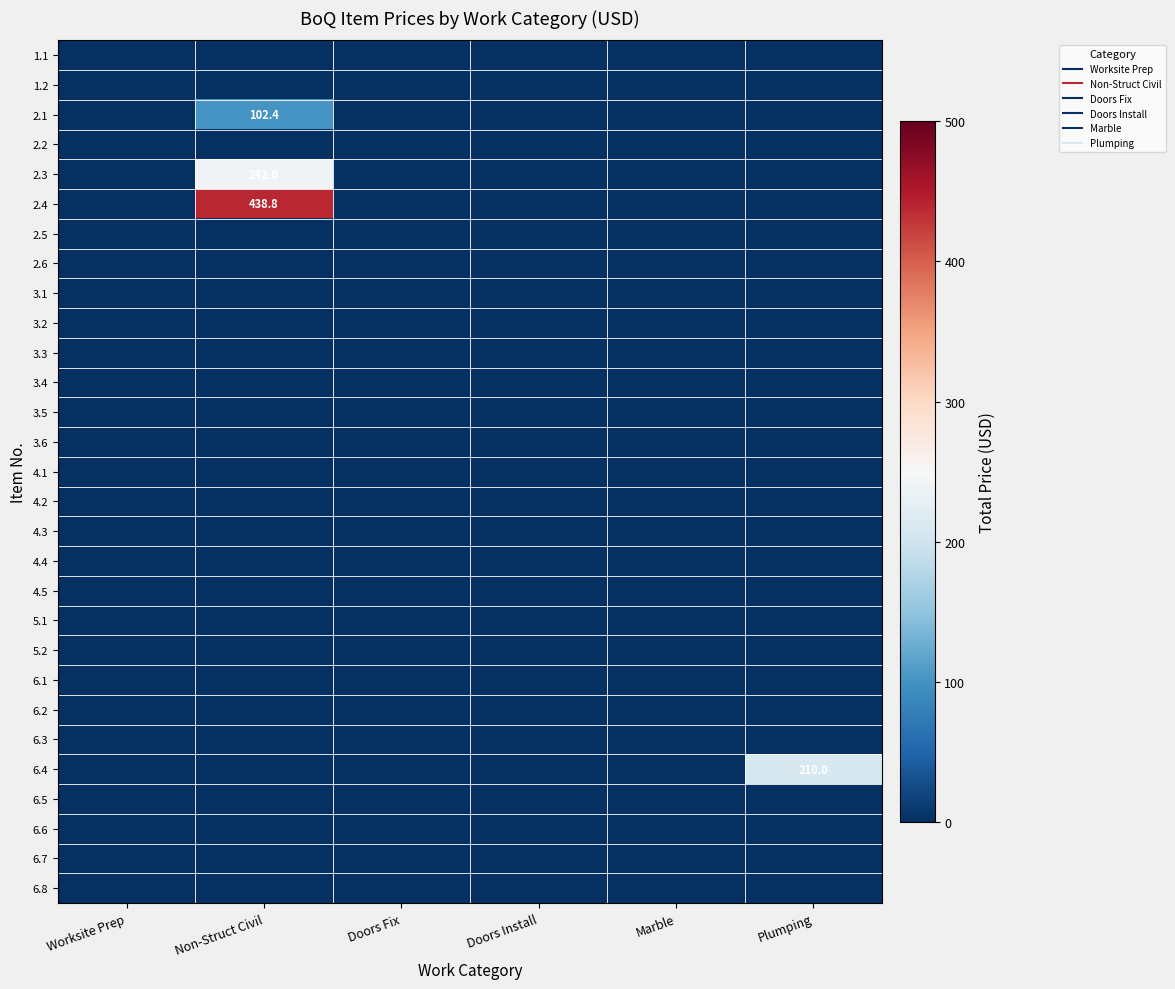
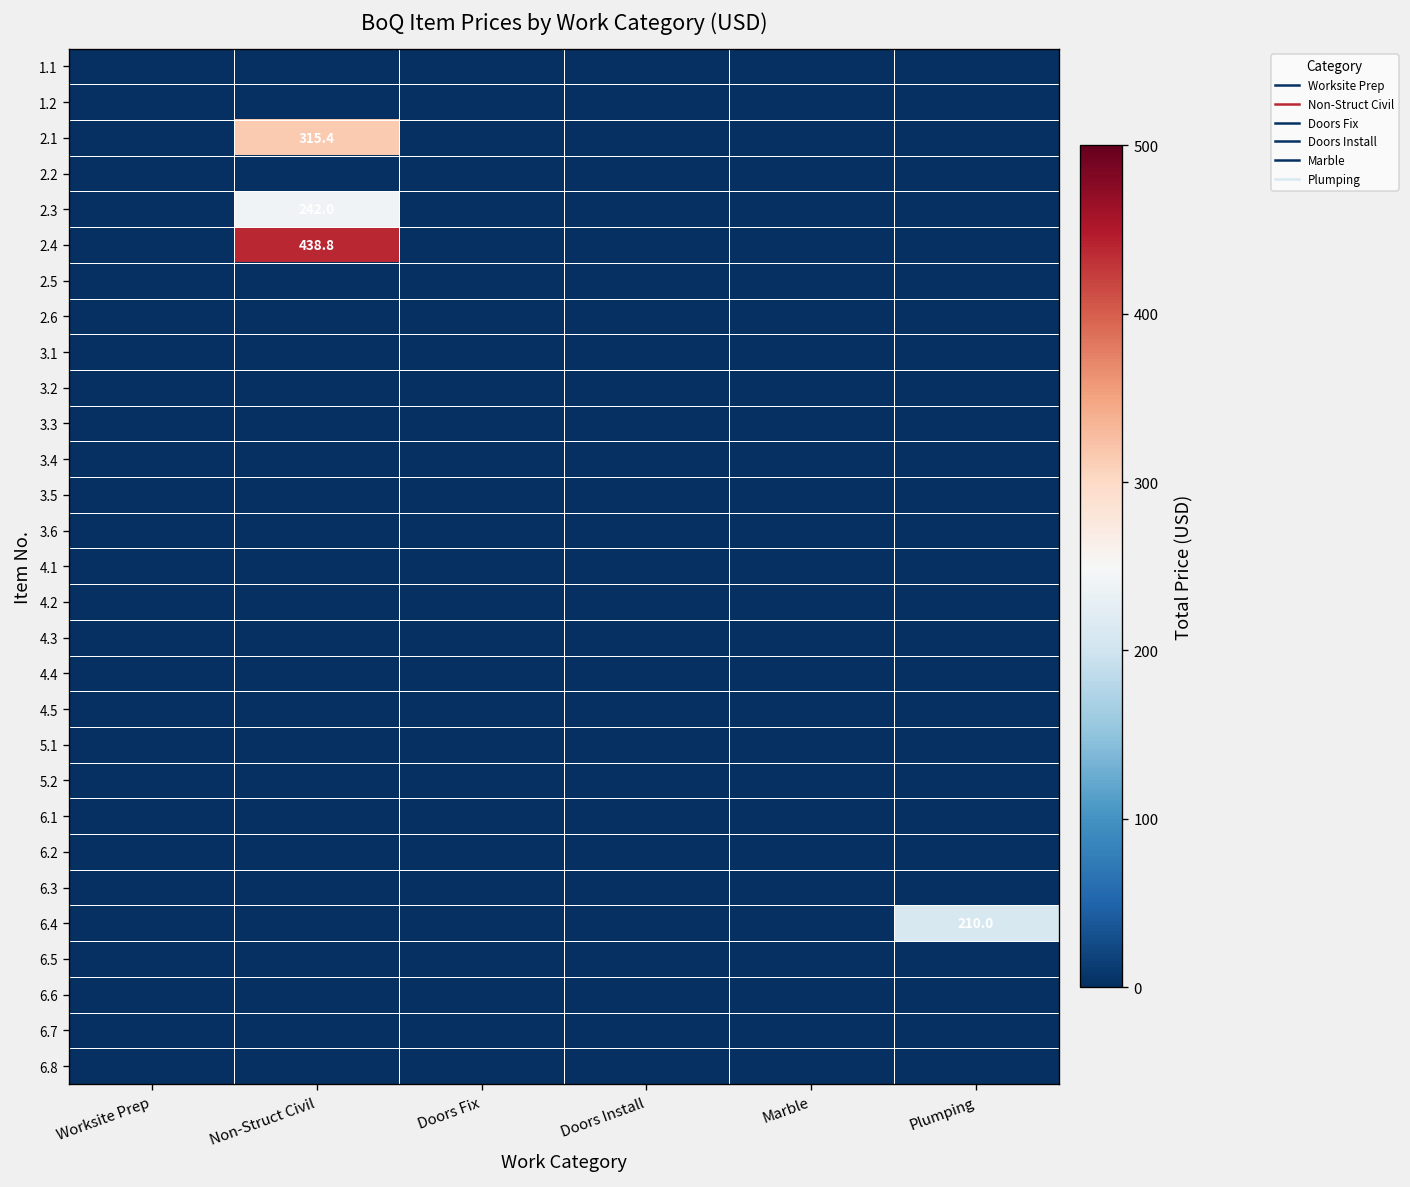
  {
    "2.1": {
-     "Non-Struct Civil": 102.4
+     "Non-Struct Civil": 315.4
    },
    "2.4": {
      "Non-Struct Civil": 438.8
    }
  }
